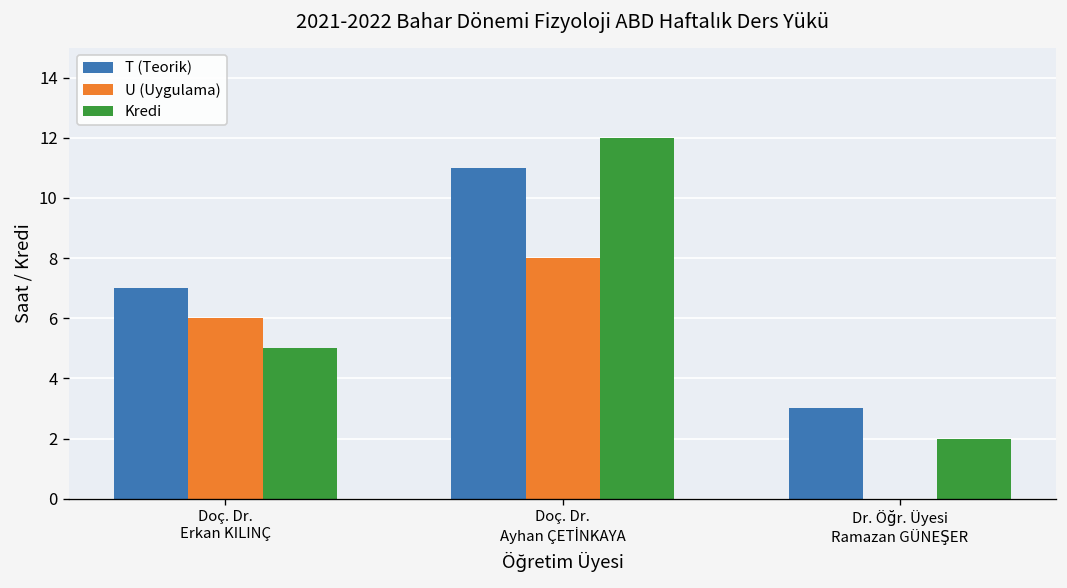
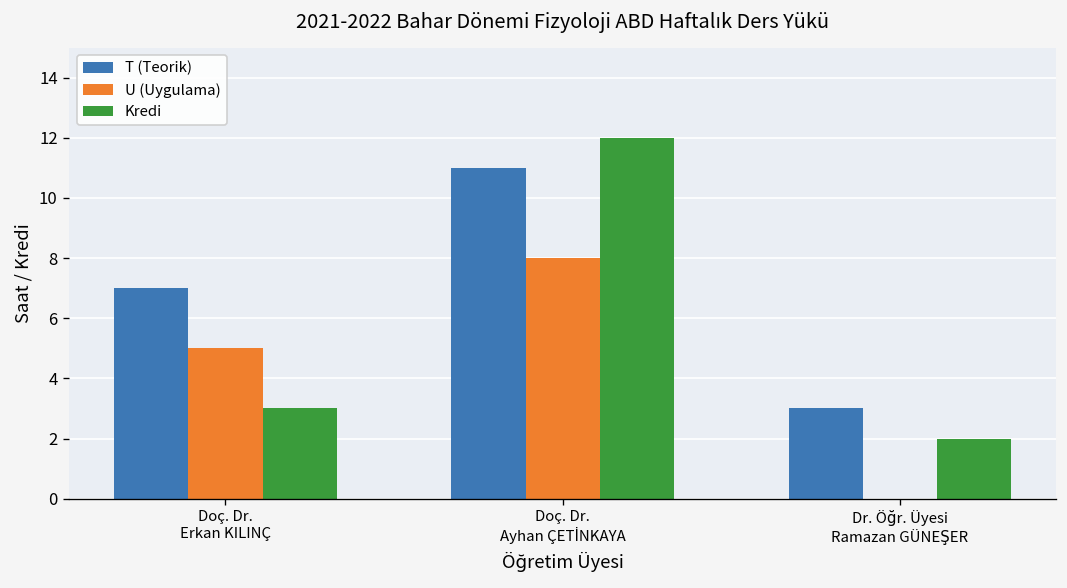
  {
    "T (Teorik)": {
      "Doç. Dr. Erkan KILINÇ": 7,
      "Doç. Dr. Ayhan ÇETİNKAYA": 11,
      "Dr. Öğr. Üyesi Ramazan GÜNEŞER": 3
    },
    "U (Uygulama)": {
-     "Doç. Dr. Erkan KILINÇ": 6,
+     "Doç. Dr. Erkan KILINÇ": 5,
      "Doç. Dr. Ayhan ÇETİNKAYA": 8,
      "Dr. Öğr. Üyesi Ramazan GÜNEŞER": 0
    },
    "Kredi": {
-     "Doç. Dr. Erkan KILINÇ": 5,
+     "Doç. Dr. Erkan KILINÇ": 3,
      "Doç. Dr. Ayhan ÇETİNKAYA": 12,
      "Dr. Öğr. Üyesi Ramazan GÜNEŞER": 2
    }
  }
